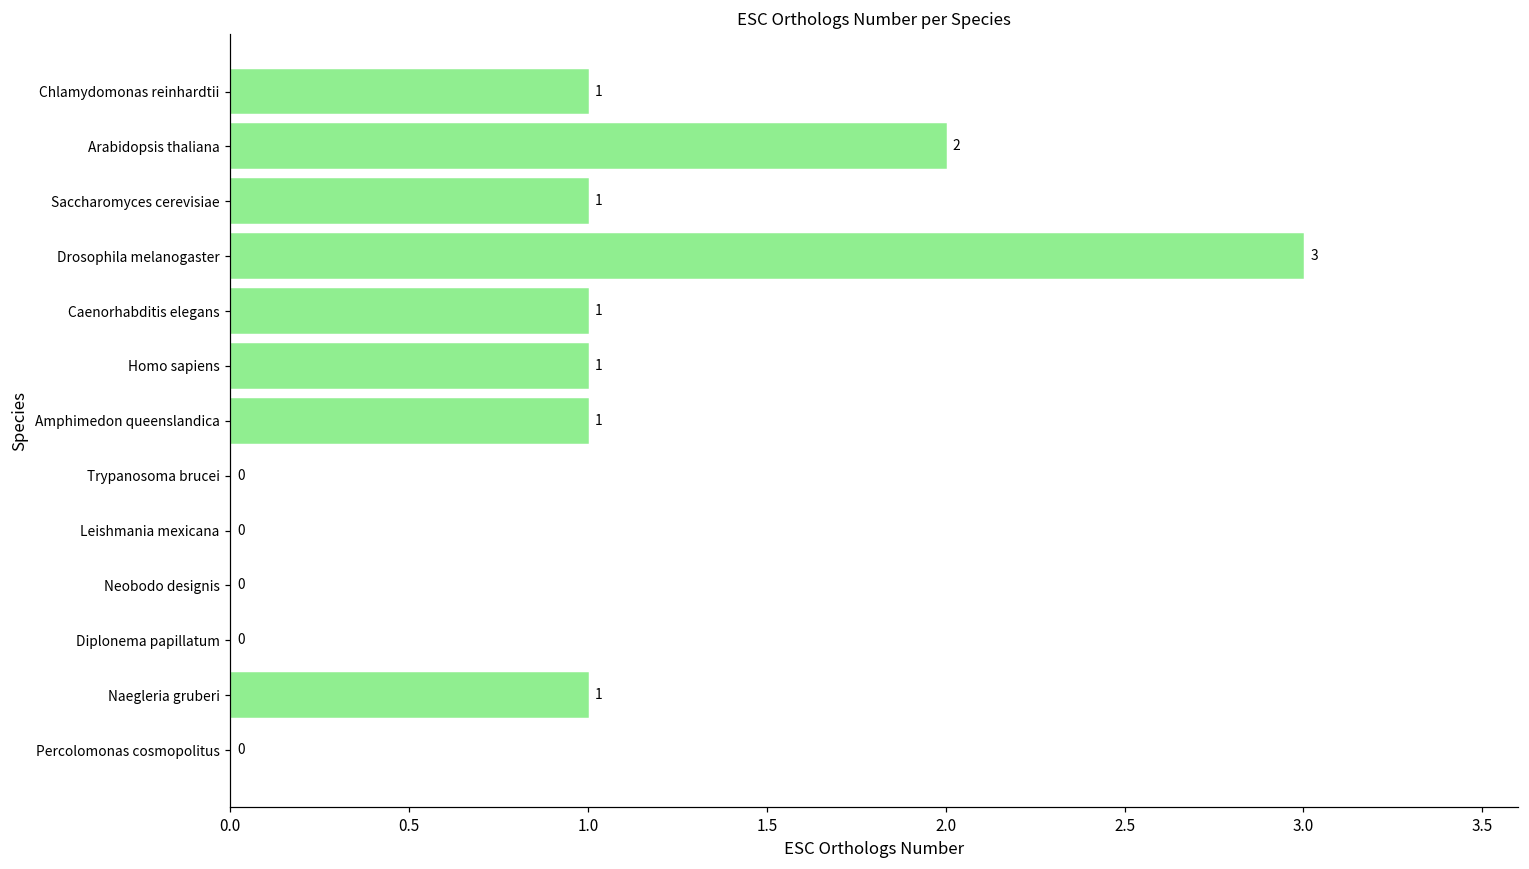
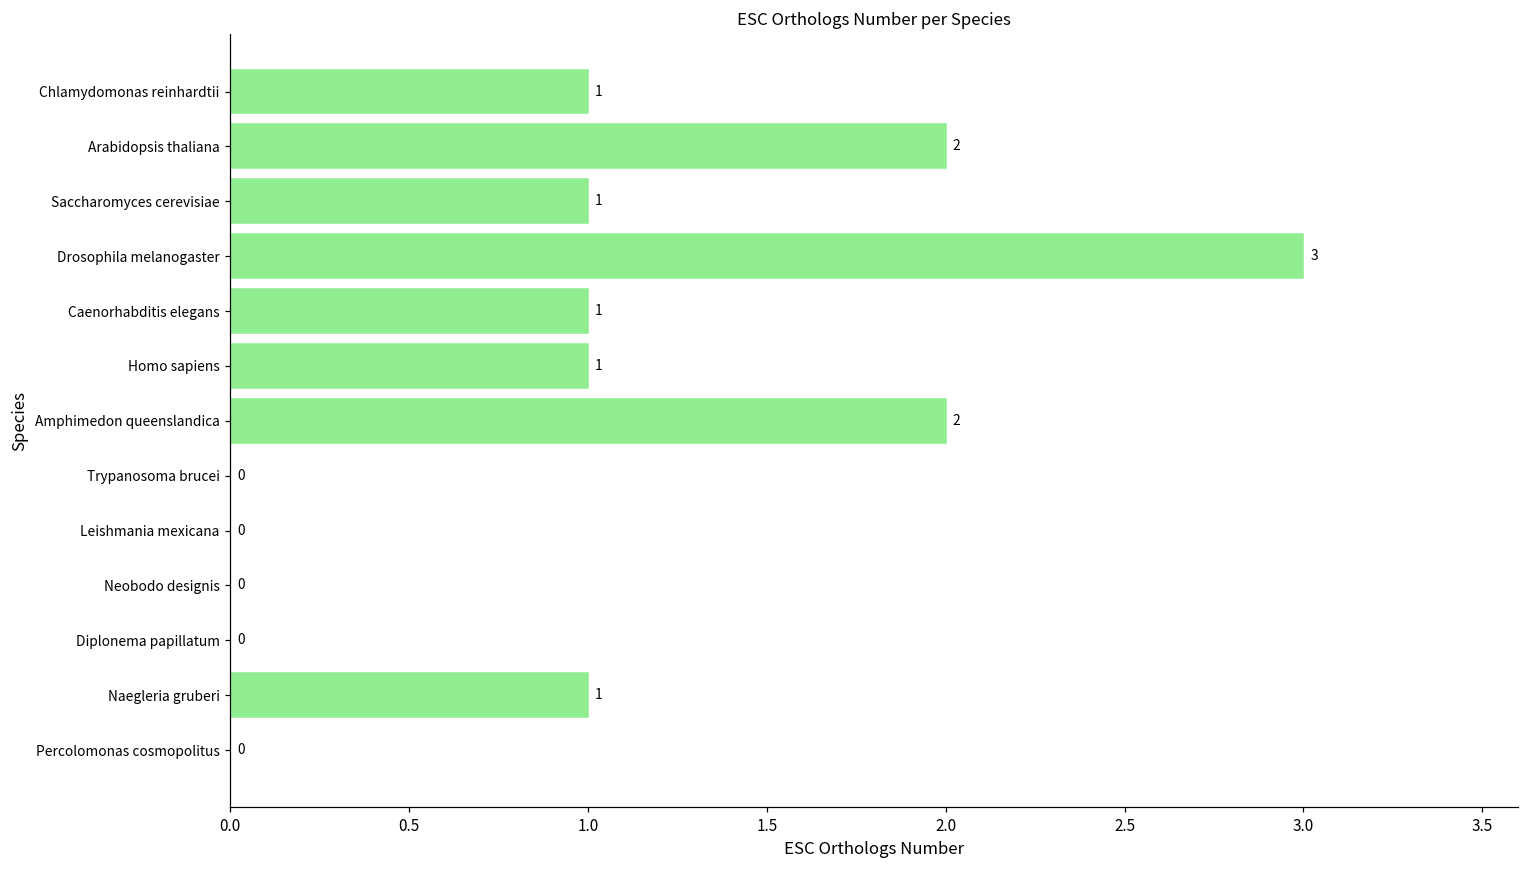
  {
    "Chlamydomonas reinhardtii": 1,
    "Arabidopsis thaliana": 2,
    "Saccharomyces cerevisiae": 1,
    "Drosophila melanogaster": 3,
    "Caenorhabditis elegans": 1,
    "Homo sapiens": 1,
-   "Amphimedon queenslandica": 1,
+   "Amphimedon queenslandica": 2,
    "Trypanosoma brucei": 0,
    "Leishmania mexicana": 0,
    "Neobodo designis": 0,
    "Diplonema papillatum": 0,
    "Naegleria gruberi": 1,
    "Percolomonas cosmopolitus": 0
  }
